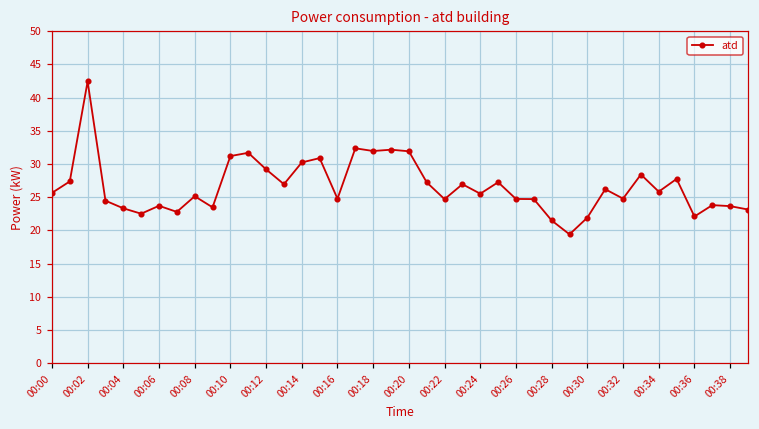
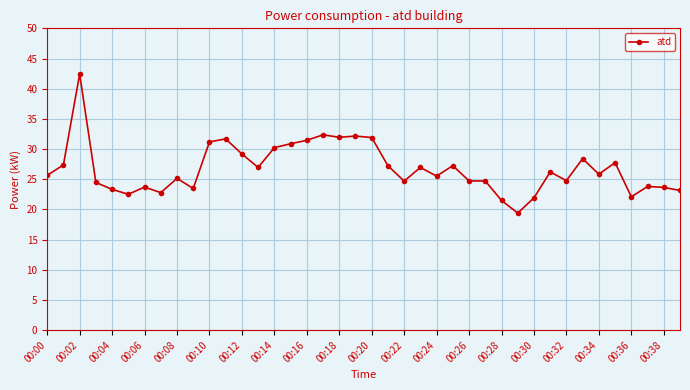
  {
    "00:00": 26,
    "00:02": 42,
    "00:04": 23,
    "00:06": 24,
    "00:08": 25,
    "00:10": 31,
    "00:12": 29,
    "00:14": 30,
-   "00:16": 25,
+   "00:16": 31,
    "00:18": 32,
    "00:20": 32,
    "00:22": 25,
    "00:24": 26,
    "00:26": 25,
    "00:28": 21,
    "00:30": 22,
    "00:32": 25,
    "00:34": 26,
    "00:36": 22,
    "00:38": 24
  }
